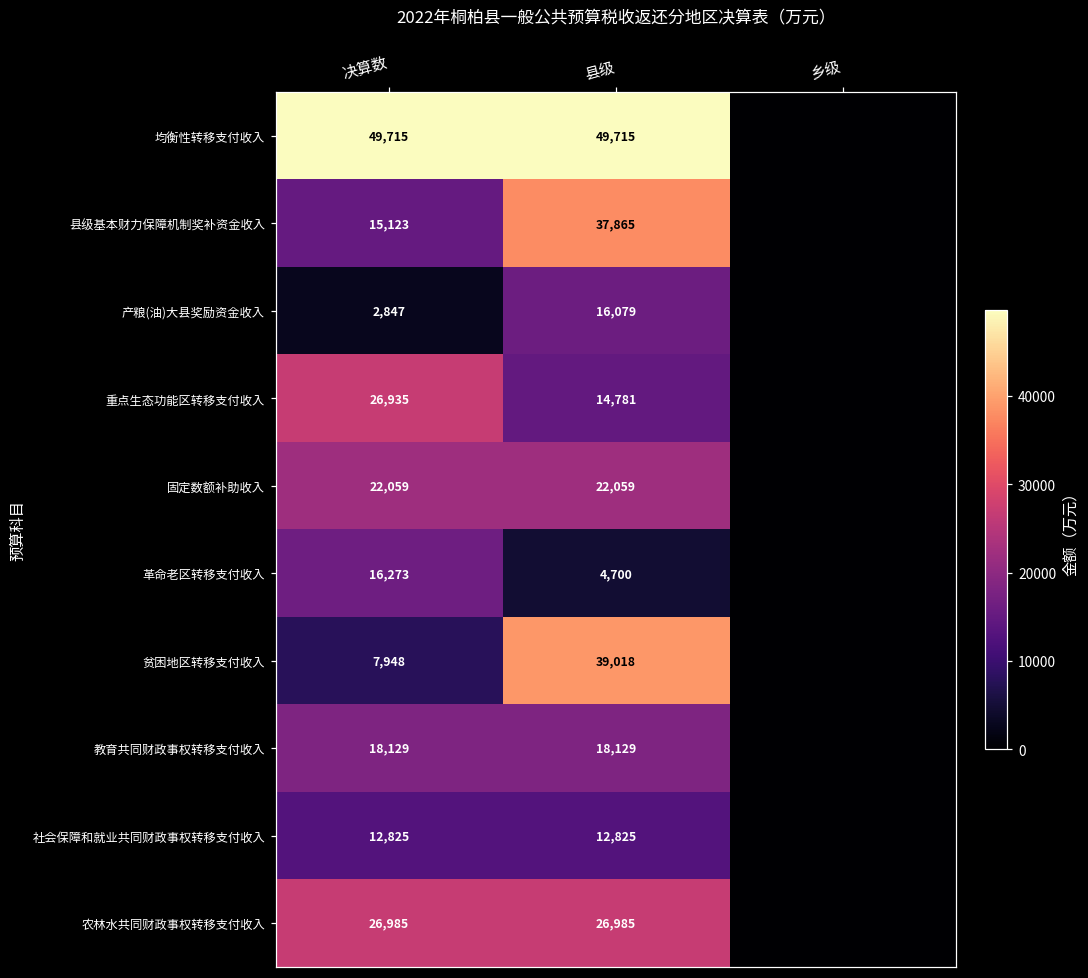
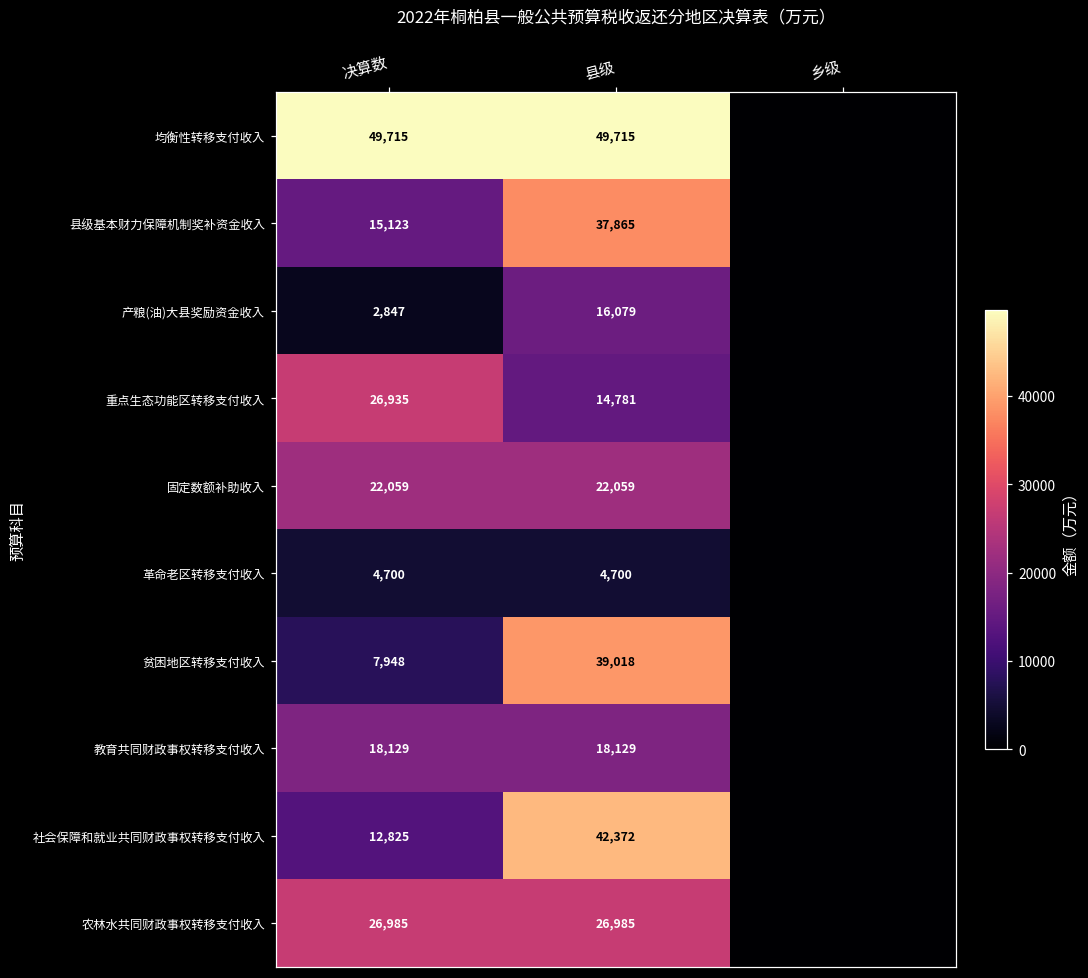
  {
    "均衡性转移支付收入": {
      "决算数": "49,715",
      "县级": "49,715"
    },
    "县级基本财力保障机制奖补资金收入": {
      "决算数": "15,123",
      "县级": "37,865"
    },
    "产粮(油)大县奖励资金收入": {
      "决算数": "2,847",
      "县级": "16,079"
    },
    "重点生态功能区转移支付收入": {
      "决算数": "26,935",
      "县级": "14,781"
    },
    "固定数额补助收入": {
      "决算数": "22,059",
      "县级": "22,059"
    },
    "革命老区转移支付收入": {
-     "决算数": "16,273",
+     "决算数": "4,700",
      "县级": "4,700"
    },
    "贫困地区转移支付收入": {
      "决算数": "7,948",
      "县级": "39,018"
    },
    "教育共同财政事权转移支付收入": {
      "决算数": "18,129",
      "县级": "18,129"
    },
    "社会保障和就业共同财政事权转移支付收入": {
      "决算数": "12,825",
-     "县级": "12,825"
+     "县级": "42,372"
    },
    "农林水共同财政事权转移支付收入": {
      "决算数": "26,985",
      "县级": "26,985"
    }
  }
